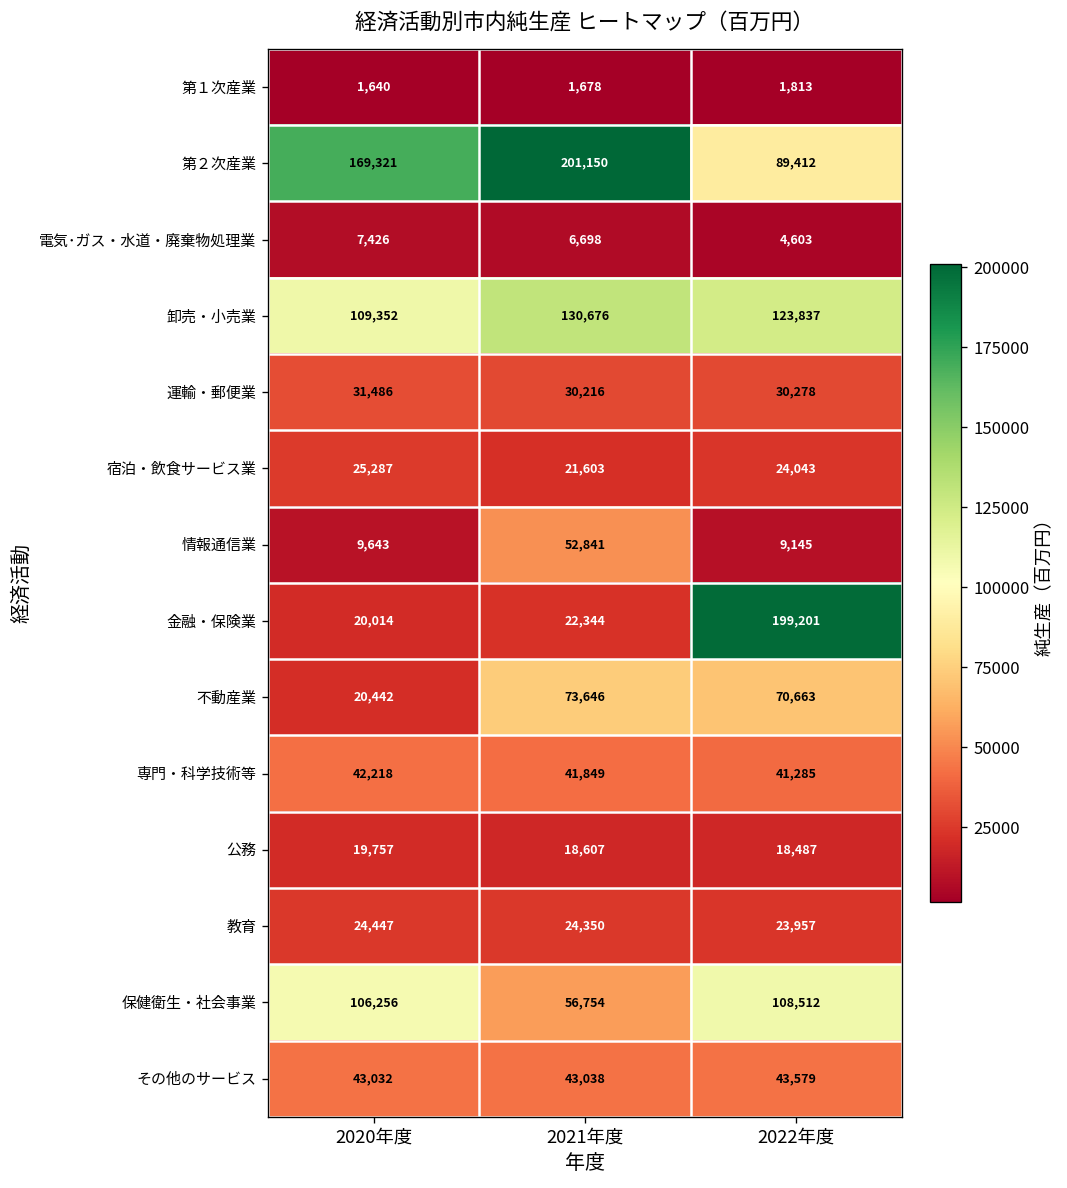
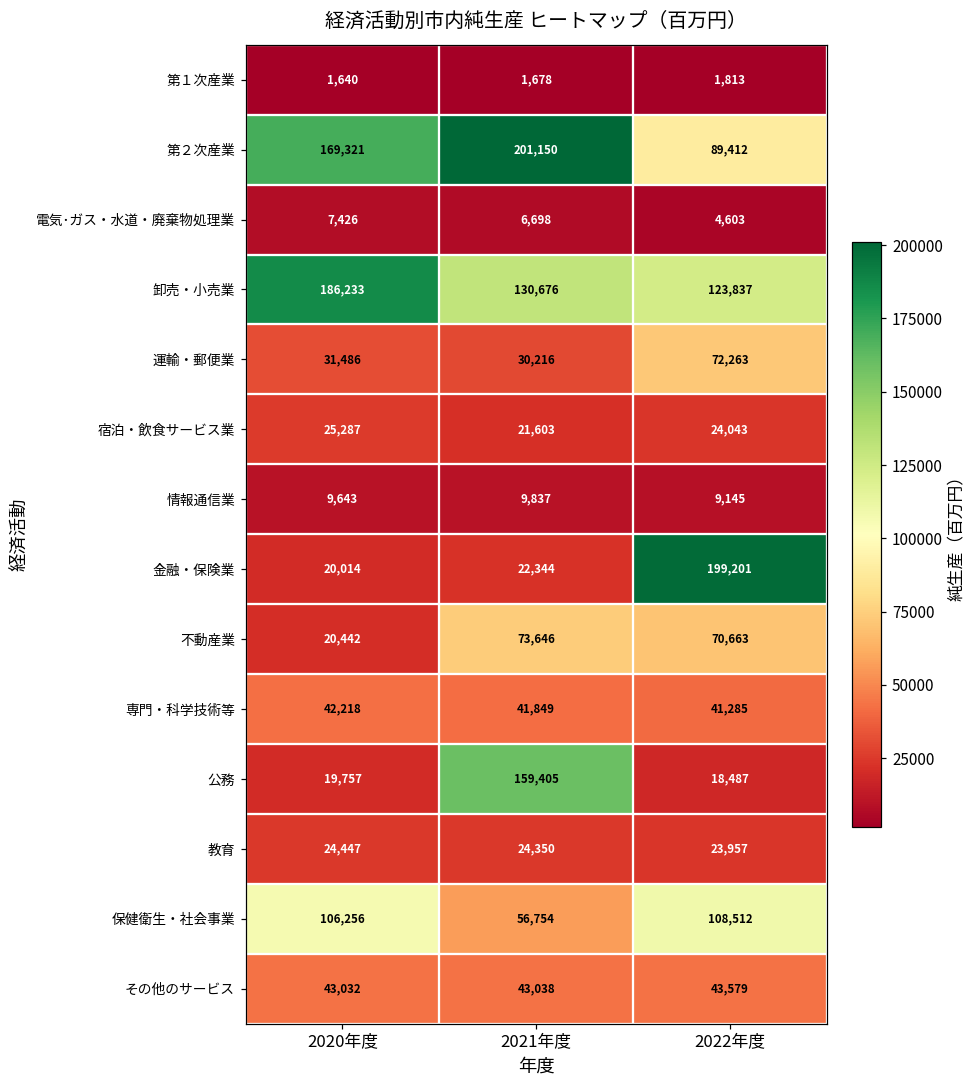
  {
    "第１次産業": {
      "2020年度": "1,640",
      "2021年度": "1,678",
      "2022年度": "1,813"
    },
    "第２次産業": {
      "2020年度": "169,321",
      "2021年度": "201,150",
      "2022年度": "89,412"
    },
    "電気･ガス・水道・廃棄物処理業": {
      "2020年度": "7,426",
      "2021年度": "6,698",
      "2022年度": "4,603"
    },
    "卸売・小売業": {
-     "2020年度": "109,352",
+     "2020年度": "186,233",
      "2021年度": "130,676",
      "2022年度": "123,837"
    },
    "運輸・郵便業": {
      "2020年度": "31,486",
      "2021年度": "30,216",
-     "2022年度": "30,278"
+     "2022年度": "72,263"
    },
    "宿泊・飲食サービス業": {
      "2020年度": "25,287",
      "2021年度": "21,603",
      "2022年度": "24,043"
    },
    "情報通信業": {
      "2020年度": "9,643",
-     "2021年度": "52,841",
+     "2021年度": "9,837",
      "2022年度": "9,145"
    },
    "金融・保険業": {
      "2020年度": "20,014",
      "2021年度": "22,344",
      "2022年度": "199,201"
    },
    "不動産業": {
      "2020年度": "20,442",
      "2021年度": "73,646",
      "2022年度": "70,663"
    },
    "専門・科学技術等": {
      "2020年度": "42,218",
      "2021年度": "41,849",
      "2022年度": "41,285"
    },
    "公務": {
      "2020年度": "19,757",
-     "2021年度": "18,607",
+     "2021年度": "159,405",
      "2022年度": "18,487"
    },
    "教育": {
      "2020年度": "24,447",
      "2021年度": "24,350",
      "2022年度": "23,957"
    },
    "保健衛生・社会事業": {
      "2020年度": "106,256",
      "2021年度": "56,754",
      "2022年度": "108,512"
    },
    "その他のサービス": {
      "2020年度": "43,032",
      "2021年度": "43,038",
      "2022年度": "43,579"
    }
  }
